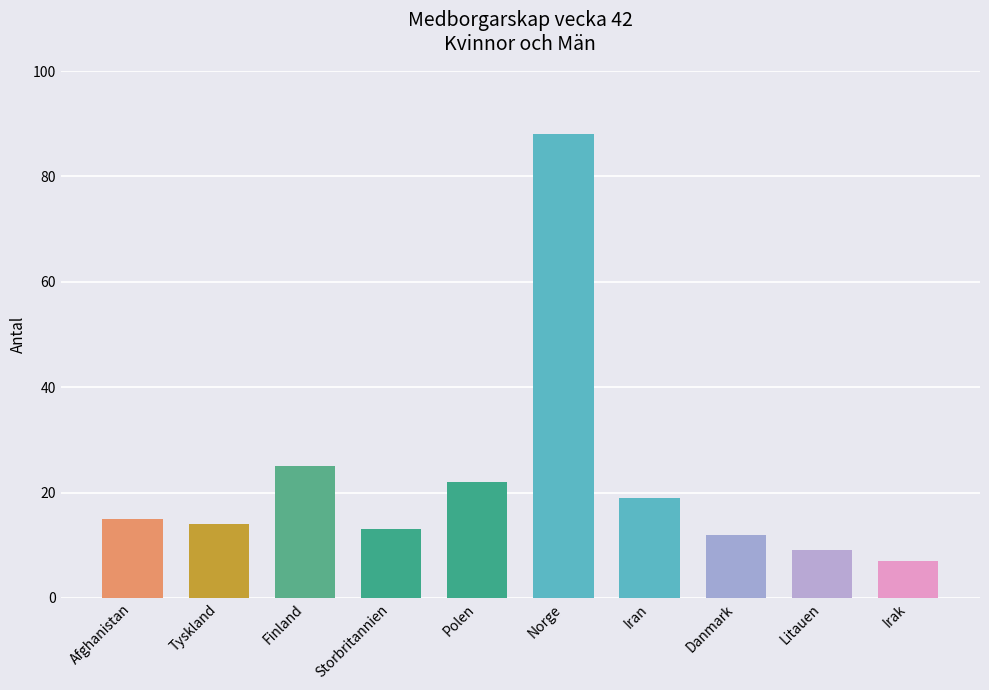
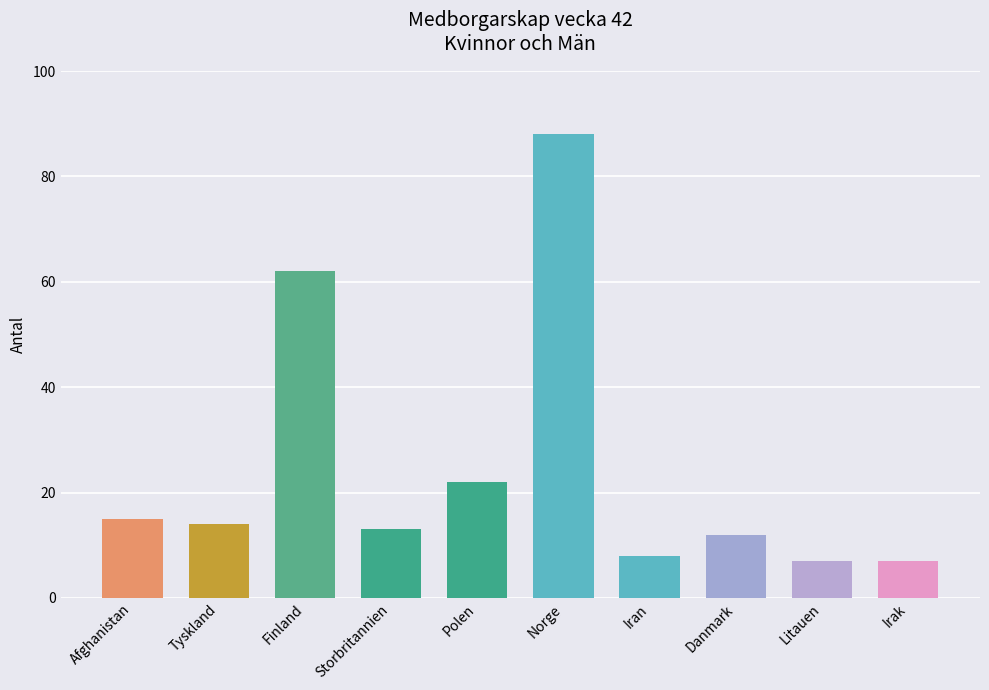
  {
    "Afghanistan": 15,
    "Tyskland": 14,
-   "Finland": 25,
+   "Finland": 62,
    "Storbritannien": 13,
    "Polen": 22,
    "Norge": 88,
-   "Iran": 19,
+   "Iran": 8,
    "Danmark": 12,
-   "Litauen": 9,
+   "Litauen": 7,
    "Irak": 7
  }
